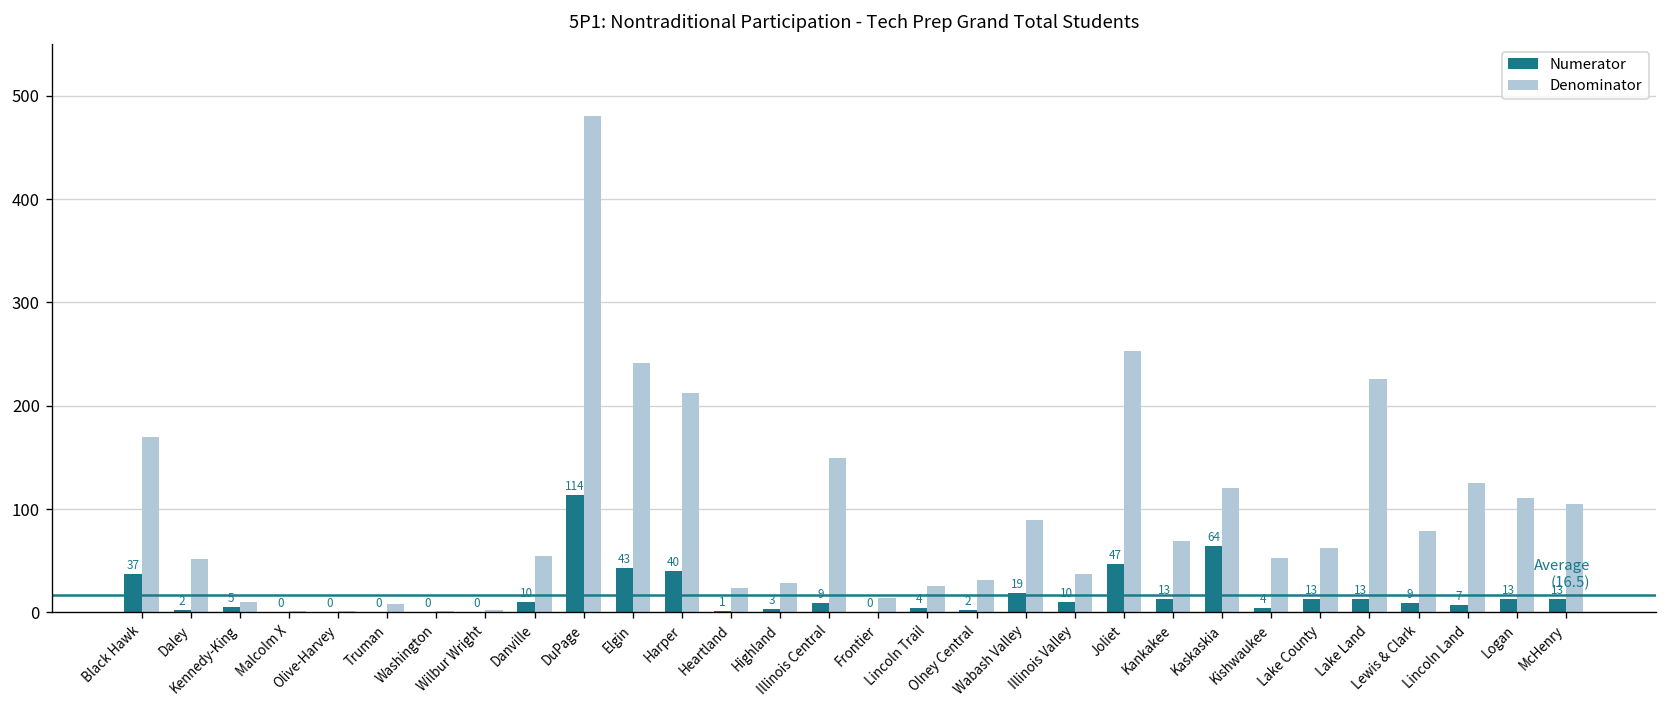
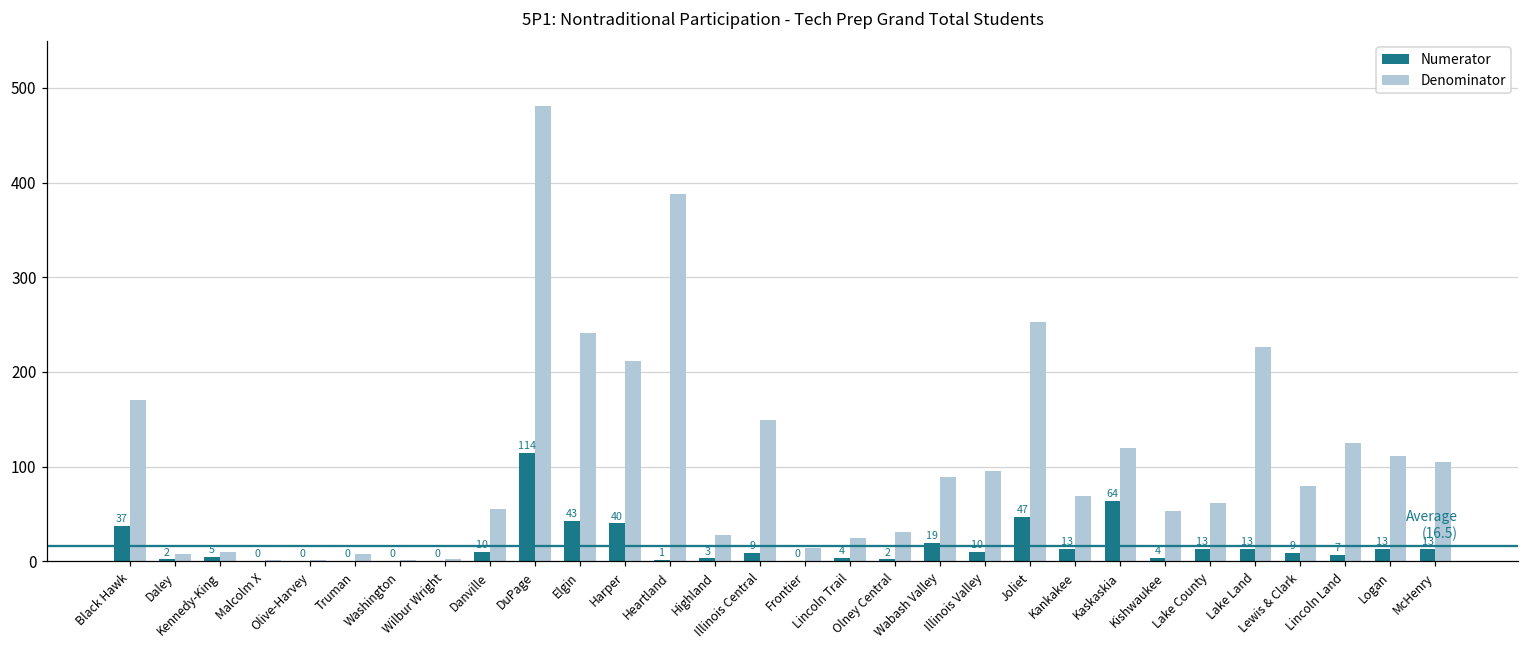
  {
    "Numerator": {
      "Black Hawk": 37,
      "Daley": 2,
      "Kennedy-King": 5,
      "Malcolm X": 0,
      "Olive-Harvey": 0,
      "Truman": 0,
      "Washington": 0,
      "Wilbur Wright": 0,
      "Danville": 10,
      "DuPage": 114,
      "Elgin": 43,
      "Harper": 40,
      "Heartland": 1,
      "Highland": 3,
      "Illinois Central": 9,
      "Frontier": 0,
      "Lincoln Trail": 4,
      "Olney Central": 2,
      "Wabash Valley": 19,
      "Illinois Valley": 10,
      "Joliet": 47,
      "Kankakee": 13,
      "Kaskaskia": 64,
      "Kishwaukee": 4,
      "Lake County": 13,
      "Lake Land": 13,
      "Lewis & Clark": 9,
      "Lincoln Land": 7,
      "Logan": 13
    },
    "Denominator": {
      "Black Hawk": 170,
-     "Daley": 50,
+     "Daley": 10,
      "Kennedy-King": 10,
      "Truman": 10,
      "Danville": 60,
      "DuPage": 480,
      "Elgin": 240,
      "Harper": 210,
-     "Heartland": 20,
+     "Heartland": 390,
      "Highland": 30,
      "Illinois Central": 150,
      "Frontier": 10,
      "Lincoln Trail": 30,
      "Olney Central": 30,
      "Wabash Valley": 90,
-     "Illinois Valley": 40,
+     "Illinois Valley": 100,
      "Joliet": 250,
      "Kankakee": 70,
      "Kaskaskia": 120,
      "Kishwaukee": 50,
      "Lake County": 60,
      "Lake Land": 230,
      "Lewis & Clark": 80,
      "Lincoln Land": 130,
      "Logan": 110,
      "McHenry": 110
    }
  }
